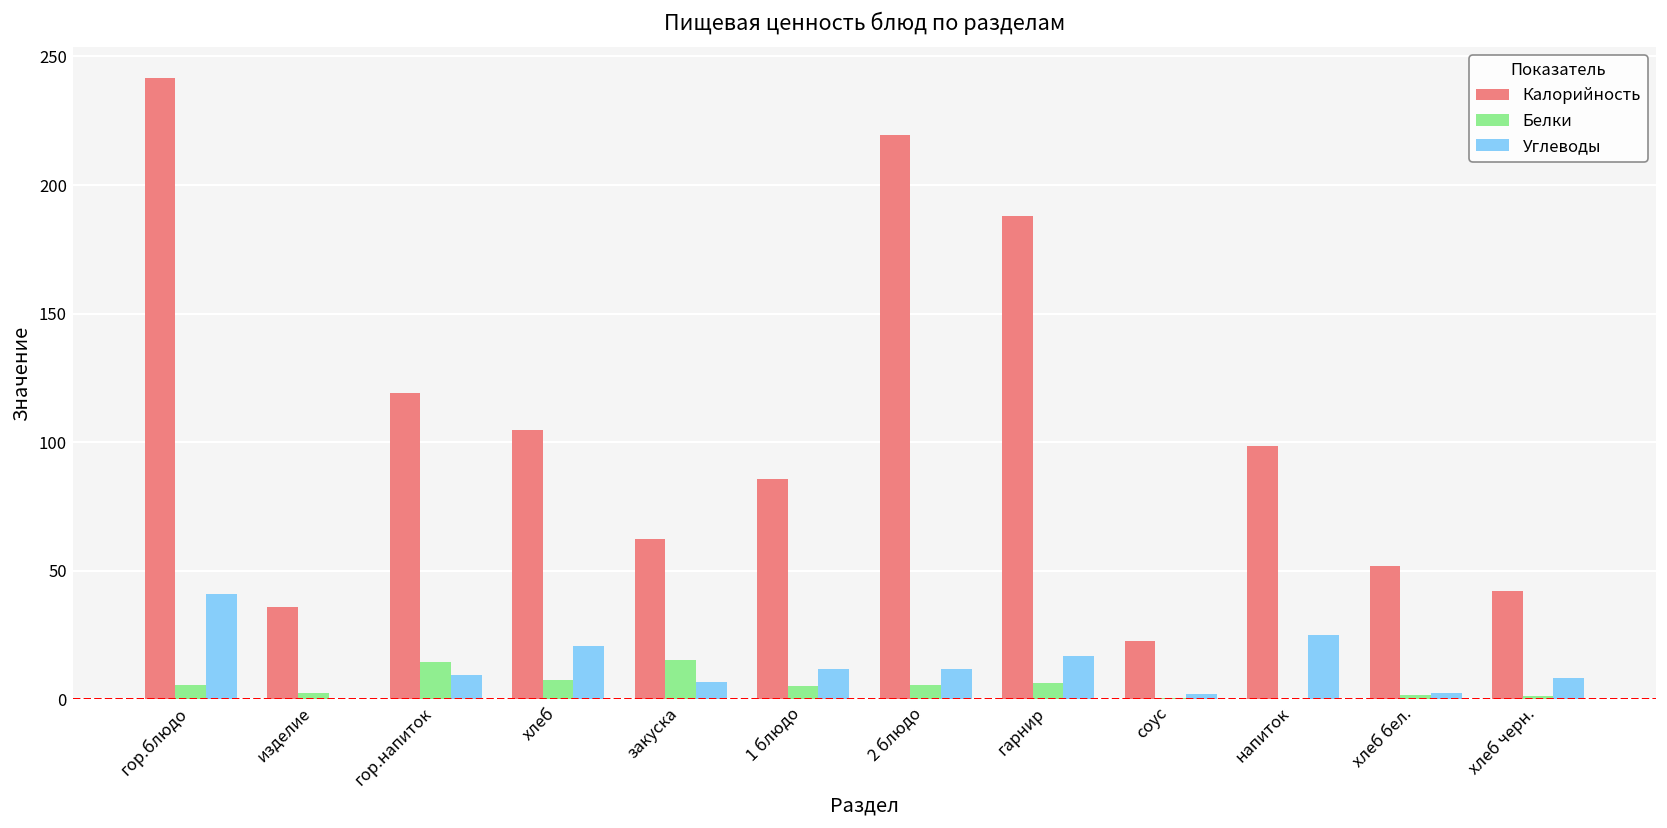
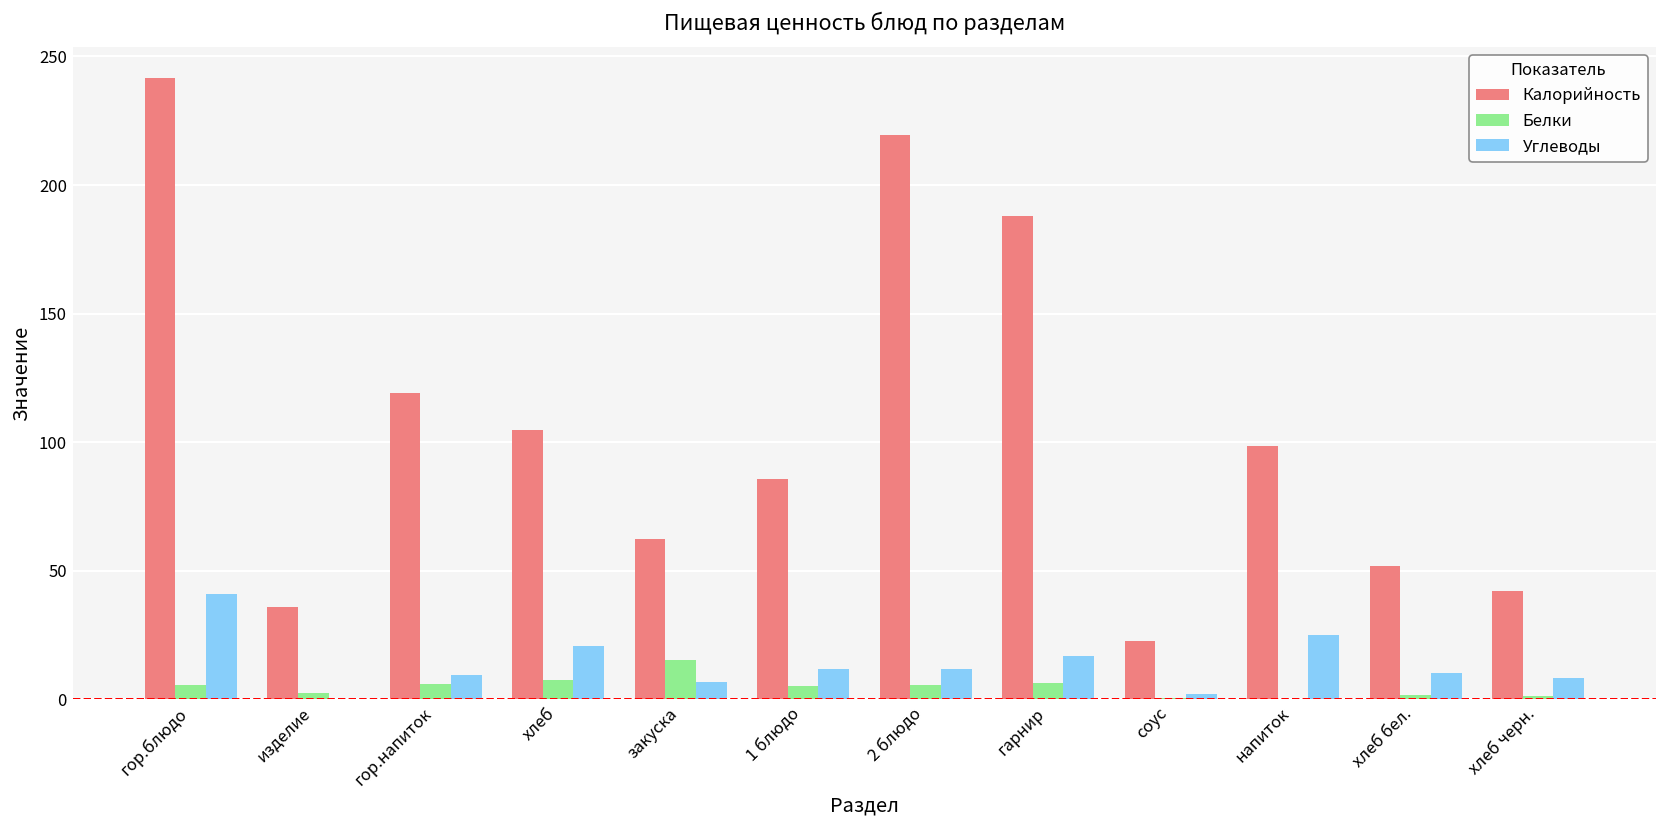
  {
    "Калорийность": {
      "гор.блюдо": 242,
      "изделие": 36,
      "гор.напиток": 119,
      "хлеб": 105,
      "закуска": 62,
      "1 блюдо": 86,
      "2 блюдо": 220,
      "гарнир": 188,
      "соус": 23,
      "напиток": 99,
      "хлеб бел.": 52,
      "хлеб черн.": 42
    },
    "Белки": {
      "гор.блюдо": 6,
      "изделие": 2,
-     "гор.напиток": 14,
+     "гор.напиток": 6,
      "хлеб": 8,
      "закуска": 15,
      "1 блюдо": 5,
      "2 блюдо": 5,
      "гарнир": 6,
      "хлеб бел.": 2,
      "хлеб черн.": 1
    },
    "Углеводы": {
      "гор.блюдо": 41,
      "изделие": 0,
      "гор.напиток": 9,
      "хлеб": 21,
      "закуска": 7,
      "1 блюдо": 12,
      "2 блюдо": 12,
      "гарнир": 17,
      "соус": 2,
      "напиток": 25,
-     "хлеб бел.": 2,
+     "хлеб бел.": 10,
      "хлеб черн.": 8
    }
  }
